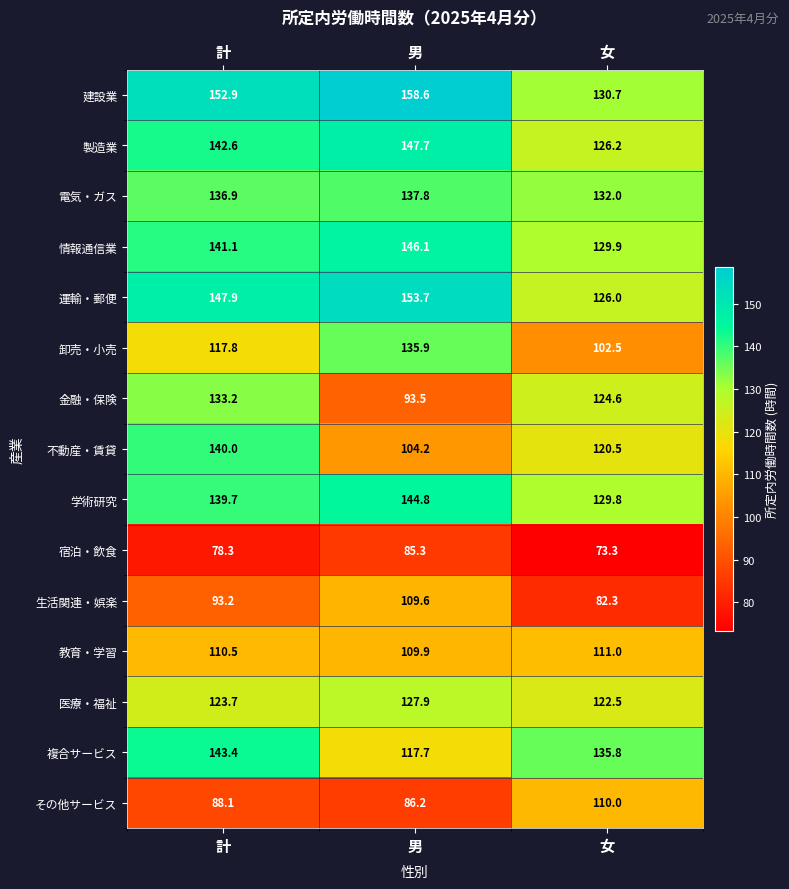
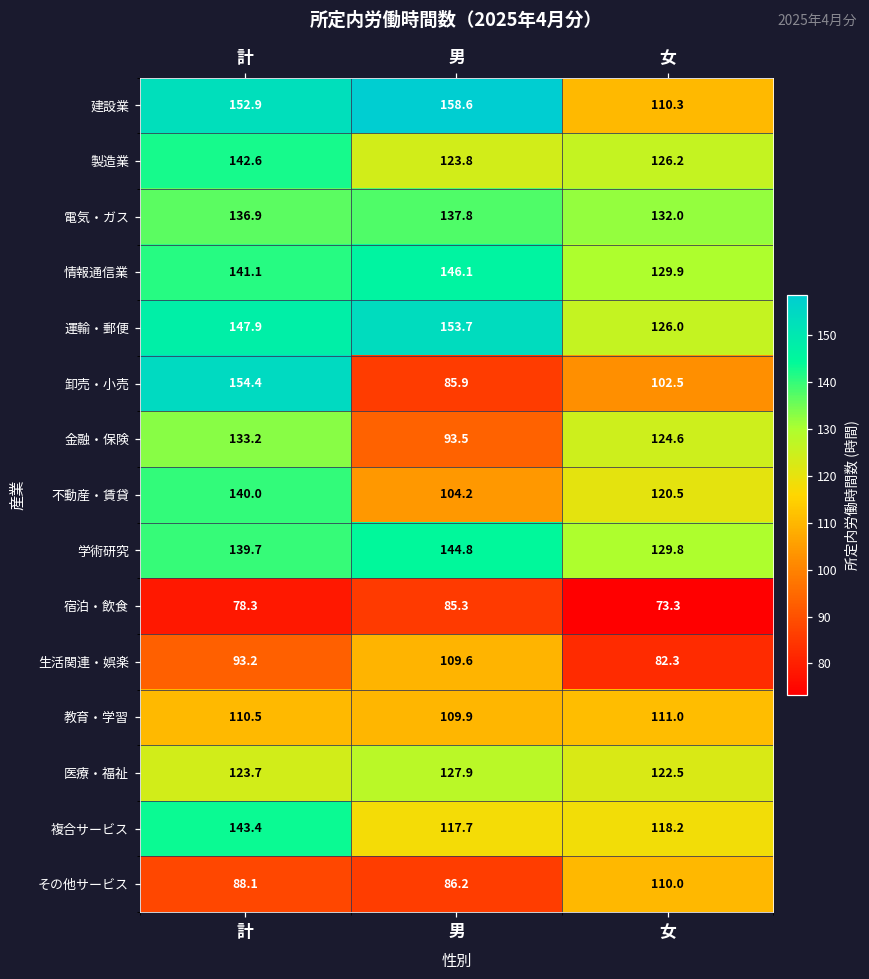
  {
    "建設業": {
      "計": 152.9,
      "男": 158.6,
-     "女": 130.7
+     "女": 110.3
    },
    "製造業": {
      "計": 142.6,
-     "男": 147.7,
+     "男": 123.8,
      "女": 126.2
    },
    "電気・ガス": {
      "計": 136.9,
      "男": 137.8,
      "女": 132.0
    },
    "情報通信業": {
      "計": 141.1,
      "男": 146.1,
      "女": 129.9
    },
    "運輸・郵便": {
      "計": 147.9,
      "男": 153.7,
      "女": 126.0
    },
    "卸売・小売": {
-     "計": 117.8,
-     "男": 135.9,
+     "計": 154.4,
+     "男": 85.9,
      "女": 102.5
    },
    "金融・保険": {
      "計": 133.2,
      "男": 93.5,
      "女": 124.6
    },
    "不動産・賃貸": {
      "計": 140.0,
      "男": 104.2,
      "女": 120.5
    },
    "学術研究": {
      "計": 139.7,
      "男": 144.8,
      "女": 129.8
    },
    "宿泊・飲食": {
      "計": 78.3,
      "男": 85.3,
      "女": 73.3
    },
    "生活関連・娯楽": {
      "計": 93.2,
      "男": 109.6,
      "女": 82.3
    },
    "教育・学習": {
      "計": 110.5,
      "男": 109.9,
      "女": 111.0
    },
    "医療・福祉": {
      "計": 123.7,
      "男": 127.9,
      "女": 122.5
    },
    "複合サービス": {
      "計": 143.4,
      "男": 117.7,
-     "女": 135.8
+     "女": 118.2
    },
    "その他サービス": {
      "計": 88.1,
      "男": 86.2,
      "女": 110.0
    }
  }
